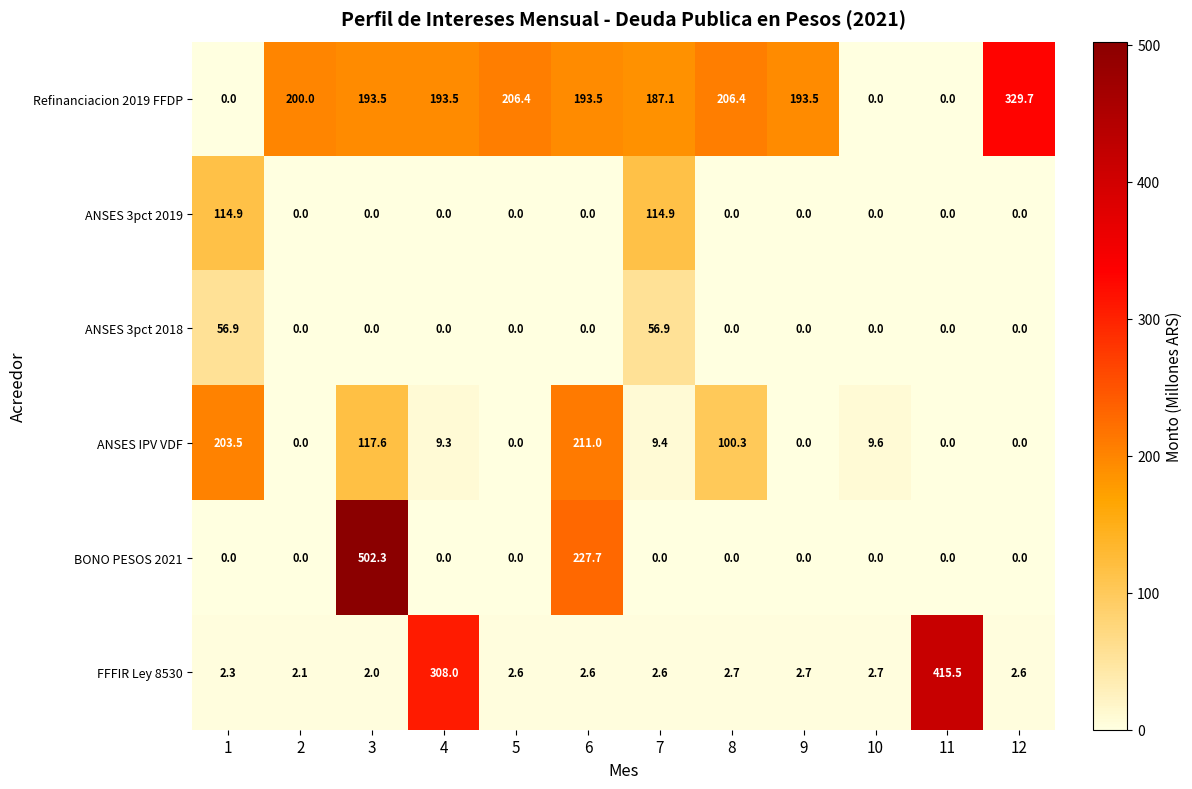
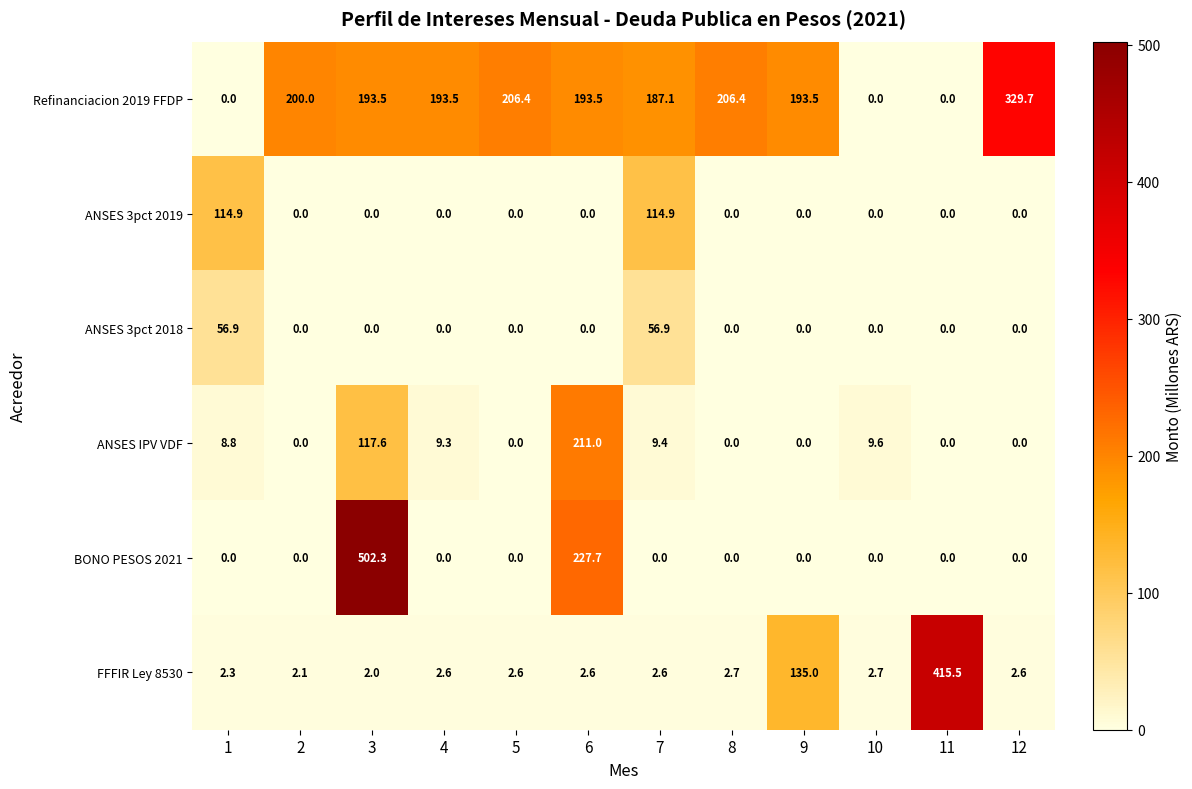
  {
    "Refinanciacion 2019 FFDP": {
      "1": 0.0,
      "2": 200.0,
      "3": 193.5,
      "4": 193.5,
      "5": 206.4,
      "6": 193.5,
      "7": 187.1,
      "8": 206.4,
      "9": 193.5,
      "10": 0.0,
      "11": 0.0,
      "12": 329.7
    },
    "ANSES 3pct 2019": {
      "1": 114.9,
      "2": 0.0,
      "3": 0.0,
      "4": 0.0,
      "5": 0.0,
      "6": 0.0,
      "7": 114.9,
      "8": 0.0,
      "9": 0.0,
      "10": 0.0,
      "11": 0.0,
      "12": 0.0
    },
    "ANSES 3pct 2018": {
      "1": 56.9,
      "2": 0.0,
      "3": 0.0,
      "4": 0.0,
      "5": 0.0,
      "6": 0.0,
      "7": 56.9,
      "8": 0.0,
      "9": 0.0,
      "10": 0.0,
      "11": 0.0,
      "12": 0.0
    },
    "ANSES IPV VDF": {
-     "1": 203.5,
+     "1": 8.8,
      "2": 0.0,
      "3": 117.6,
      "4": 9.3,
      "5": 0.0,
      "6": 211.0,
      "7": 9.4,
-     "8": 100.3,
+     "8": 0.0,
      "9": 0.0,
      "10": 9.6,
      "11": 0.0,
      "12": 0.0
    },
    "BONO PESOS 2021": {
      "1": 0.0,
      "2": 0.0,
      "3": 502.3,
      "4": 0.0,
      "5": 0.0,
      "6": 227.7,
      "7": 0.0,
      "8": 0.0,
      "9": 0.0,
      "10": 0.0,
      "11": 0.0,
      "12": 0.0
    },
    "FFFIR Ley 8530": {
      "1": 2.3,
      "2": 2.1,
      "3": 2.0,
-     "4": 308.0,
+     "4": 2.6,
      "5": 2.6,
      "6": 2.6,
      "7": 2.6,
      "8": 2.7,
-     "9": 2.7,
+     "9": 135.0,
      "10": 2.7,
      "11": 415.5,
      "12": 2.6
    }
  }
